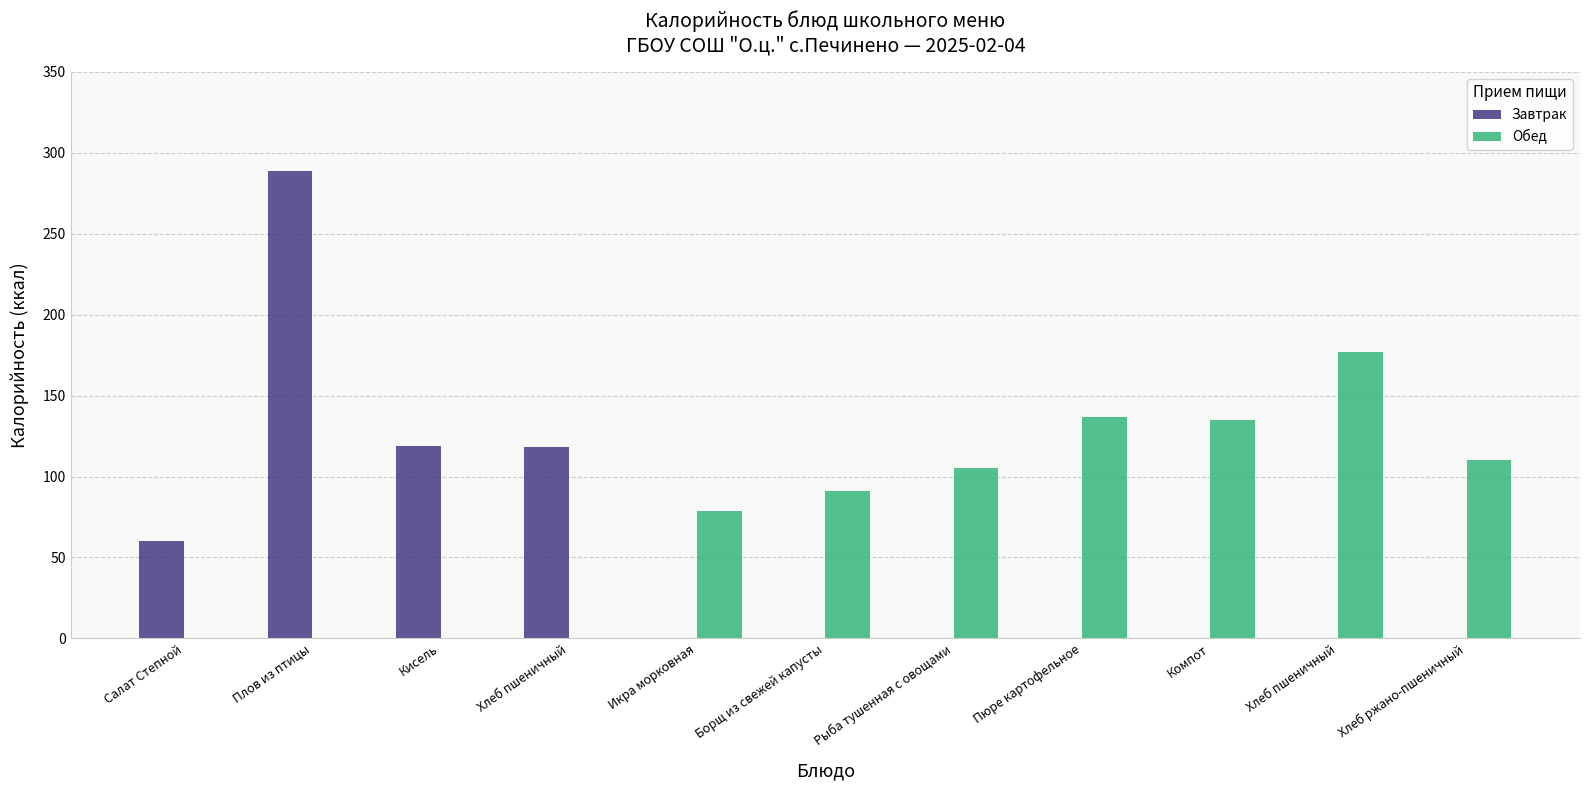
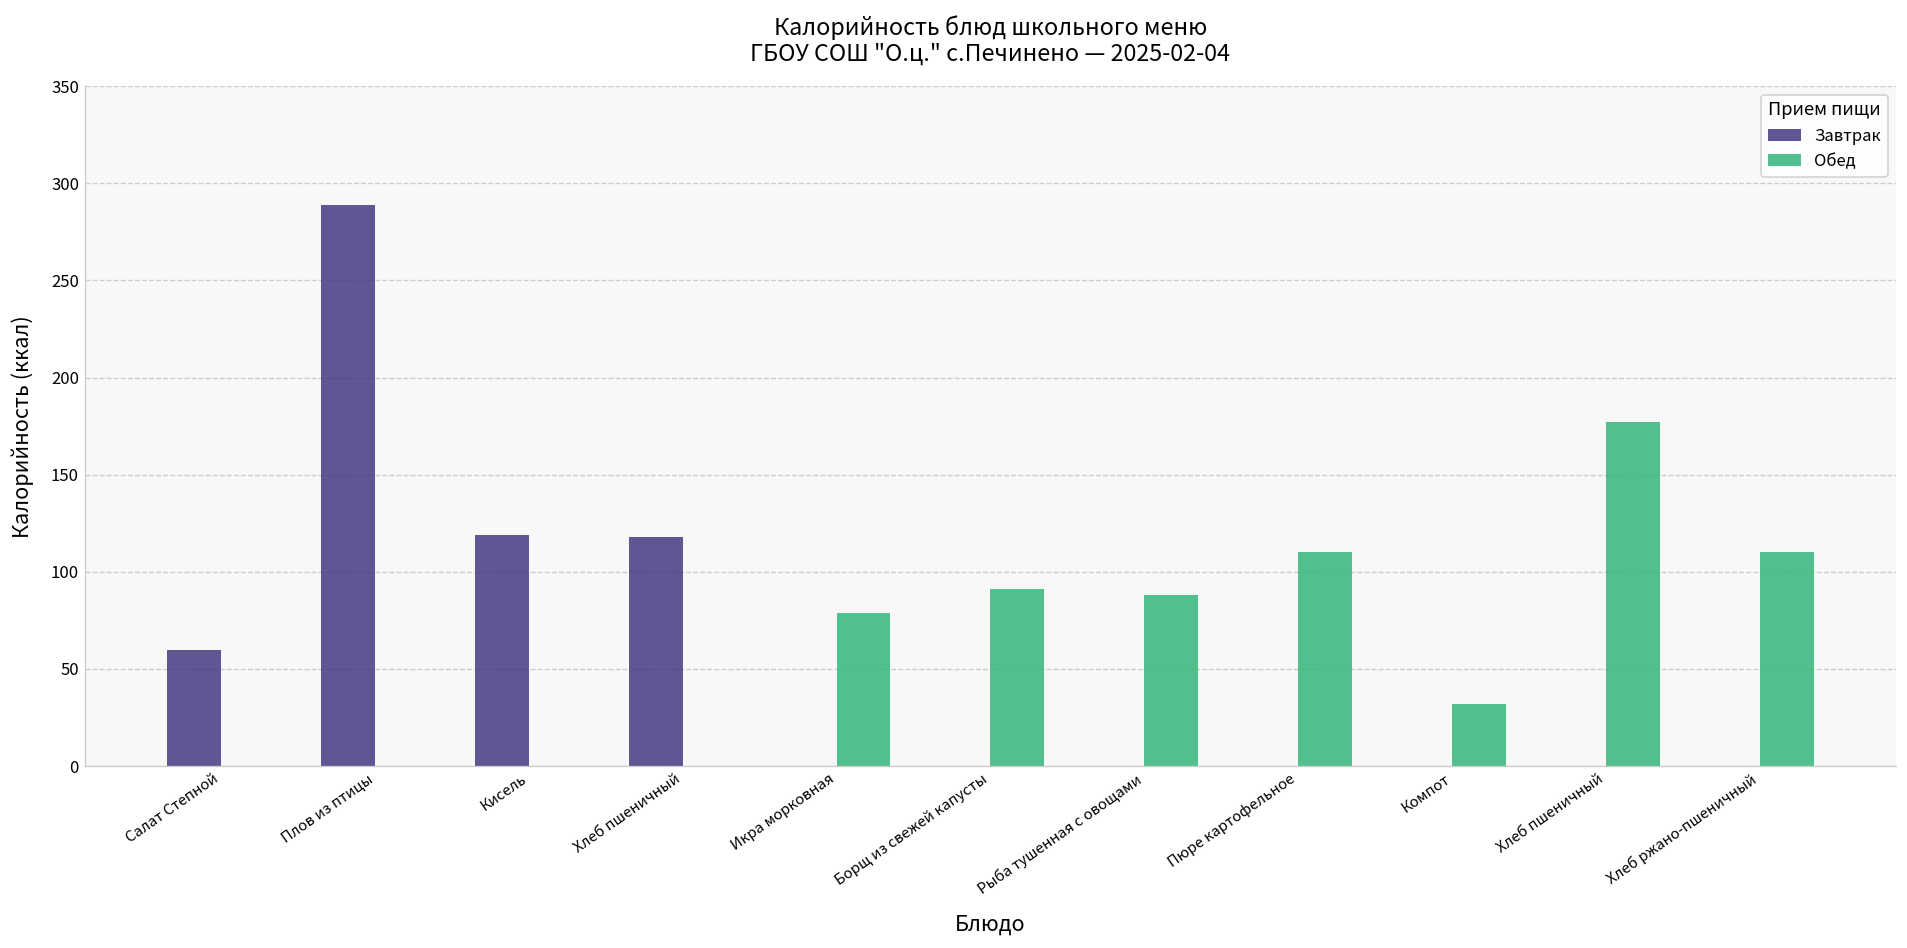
  {
    "Завтрак": {
      "Салат Степной": 60,
      "Плов из птицы": 289,
      "Кисель": 119,
      "Икра морковная": 0,
      "Борщ из свежей капусты": 0,
      "Рыба тушенная с овощами": 0,
      "Пюре картофельное": 0,
      "Компот": 0,
      "Хлеб ржано-пшеничный": 0
    },
    "Обед": {
      "Салат Степной": 0,
      "Плов из птицы": 0,
      "Кисель": 0,
      "Икра морковная": 79,
      "Борщ из свежей капусты": 91,
-     "Рыба тушенная с овощами": 105,
-     "Пюре картофельное": 137,
-     "Компот": 135,
+     "Рыба тушенная с овощами": 88,
+     "Пюре картофельное": 110,
+     "Компот": 32,
      "Хлеб ржано-пшеничный": 110
    }
  }
